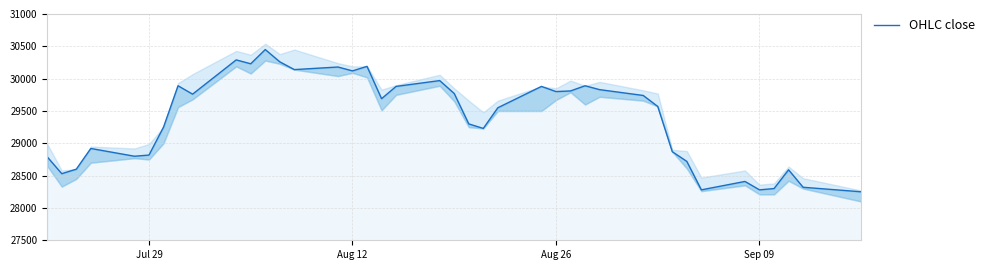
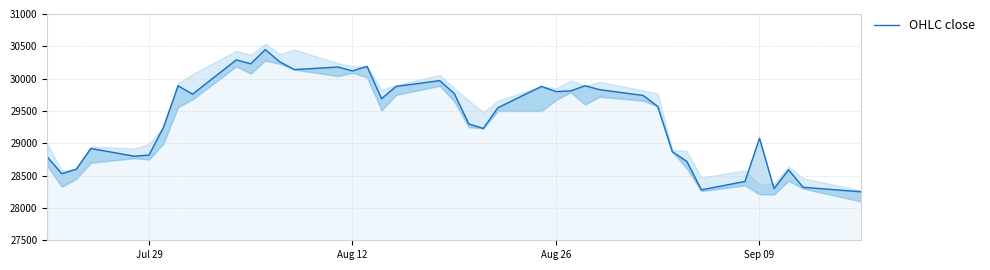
  {
    "OHLC close": {
      "Jul 29": 28800,
      "Aug 26": 29800,
-     "Sep 09": 28300
+     "Sep 09": 29100
    }
  }
